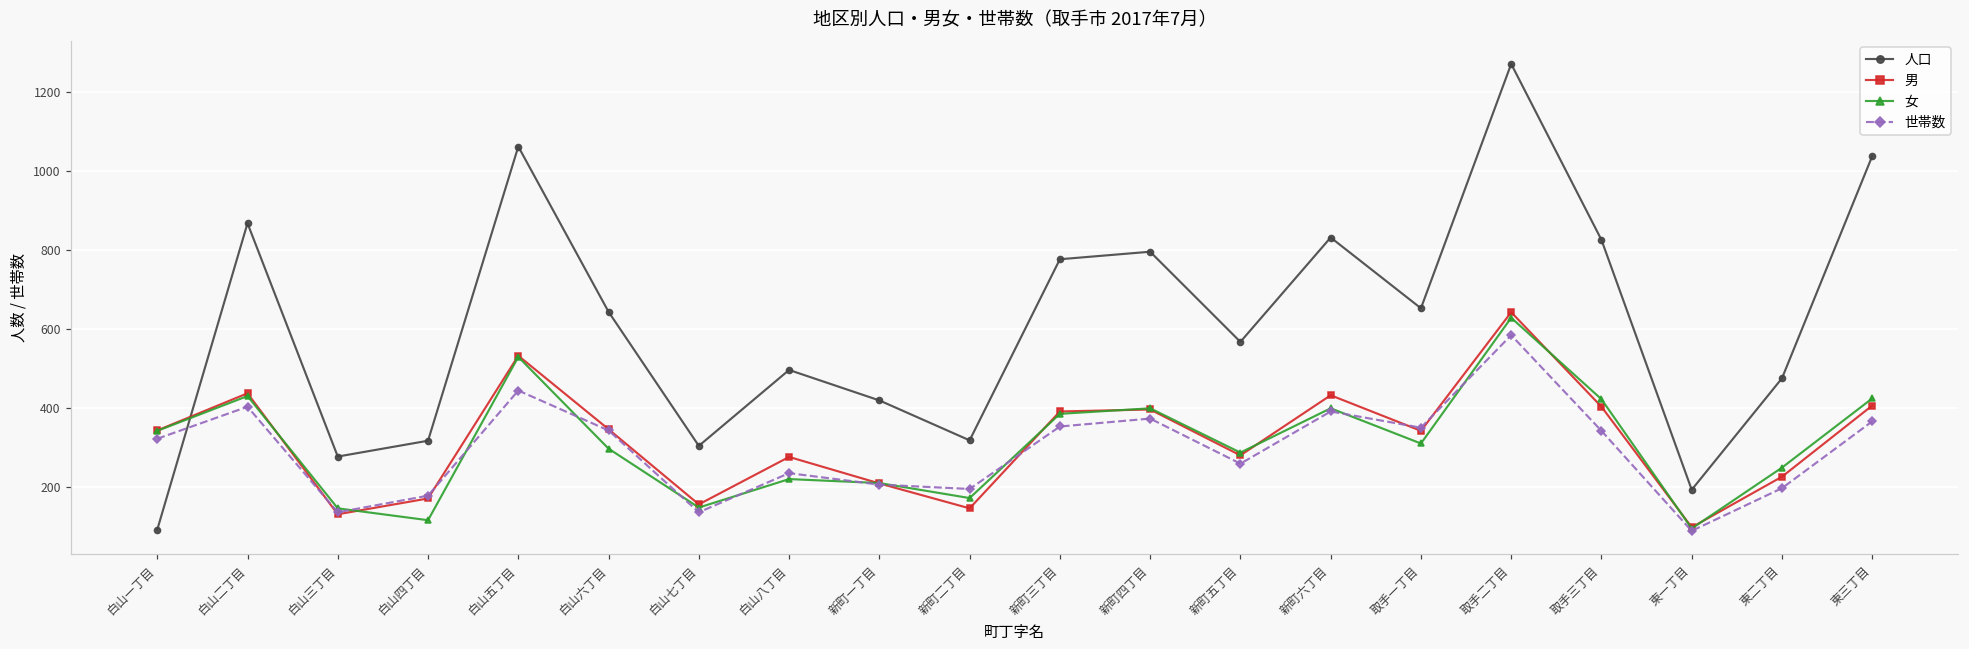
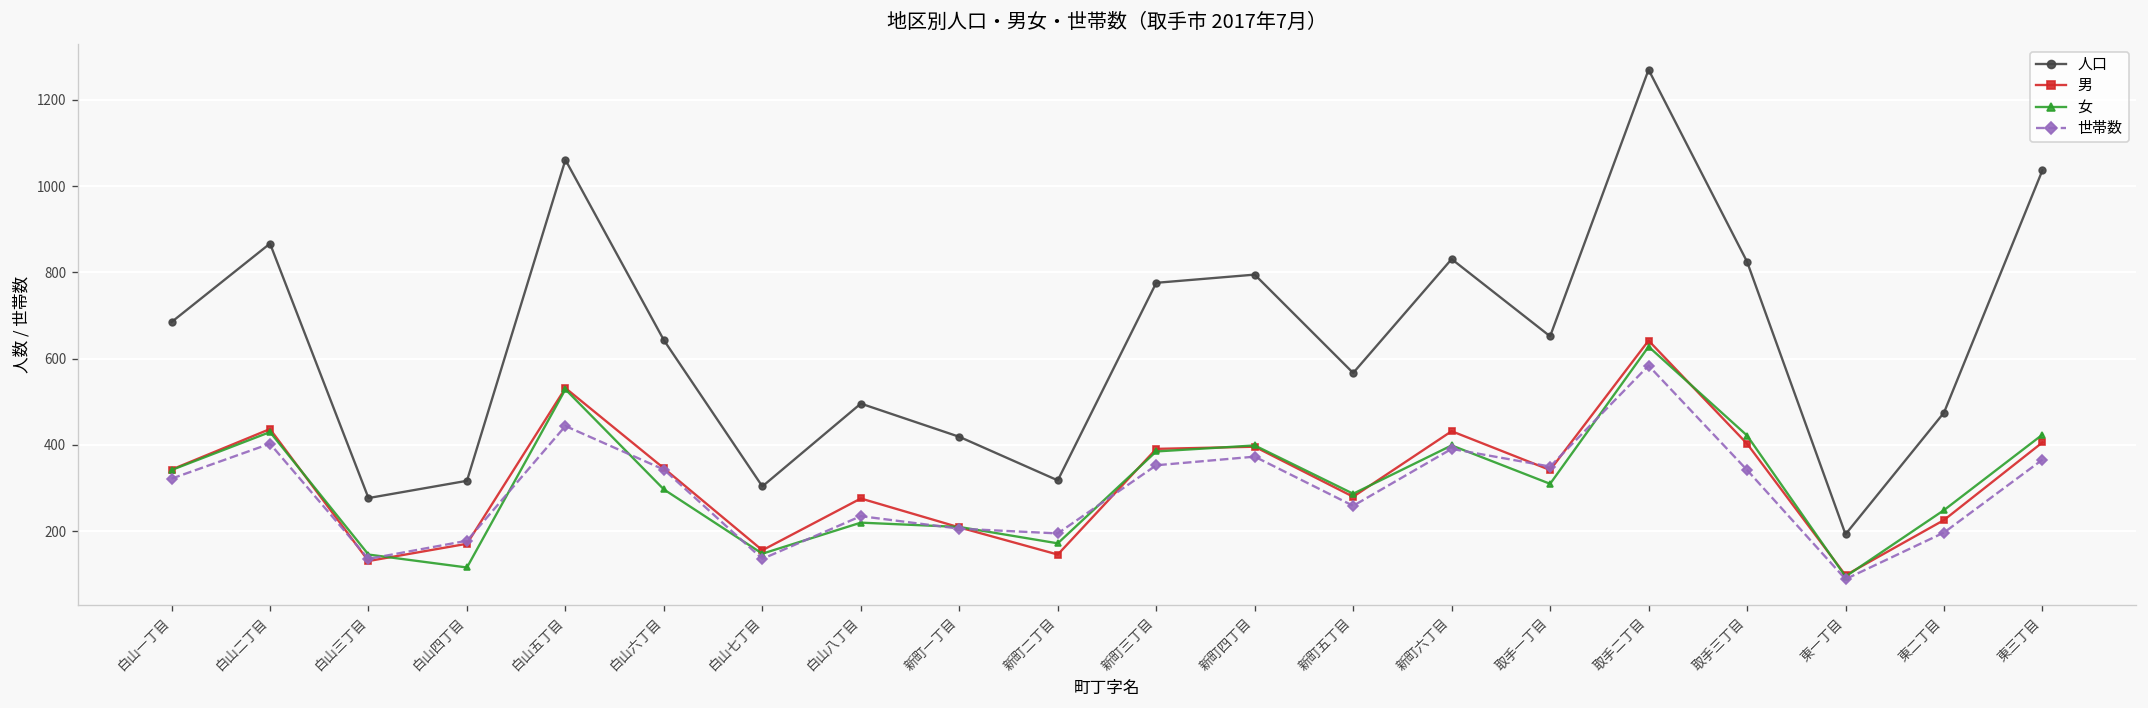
  {
    "人口": {
-     "白山一丁目": 90,
+     "白山一丁目": 690,
      "白山二丁目": 870,
      "白山三丁目": 280,
      "白山四丁目": 320,
      "白山五丁目": 1060,
      "白山六丁目": 640,
      "白山七丁目": 300,
      "白山八丁目": 500,
      "新町一丁目": 420,
      "新町二丁目": 320,
      "新町三丁目": 780,
      "新町四丁目": 800,
      "新町五丁目": 570,
      "新町六丁目": 830,
      "取手一丁目": 650,
      "取手二丁目": 1270,
      "取手三丁目": 830,
      "東一丁目": 190,
      "東二丁目": 480,
      "東三丁目": 1040
    },
    "男": {
      "白山七丁目": 160,
      "白山八丁目": 280,
      "新町二丁目": 150,
      "新町五丁目": 280,
      "新町六丁目": 430,
      "取手一丁目": 340,
      "取手二丁目": 640,
      "取手三丁目": 400,
      "東二丁目": 230,
      "東三丁目": 410
    },
    "女": {
      "白山三丁目": 150,
      "白山四丁目": 120,
      "白山六丁目": 300,
      "白山七丁目": 150,
      "白山八丁目": 220,
      "新町二丁目": 170,
      "新町五丁目": 290,
      "新町六丁目": 400,
      "取手一丁目": 310,
      "取手二丁目": 630,
      "取手三丁目": 420,
      "東二丁目": 250,
      "東三丁目": 420
    },
    "世帯数": {
      "白山一丁目": 320,
      "白山二丁目": 400,
      "白山五丁目": 440,
      "白山七丁目": 140,
      "白山八丁目": 240,
      "新町二丁目": 200,
      "新町三丁目": 350,
      "新町四丁目": 370,
      "新町五丁目": 260,
      "新町六丁目": 390,
      "取手一丁目": 350,
      "取手二丁目": 580,
      "取手三丁目": 340,
      "東二丁目": 200,
      "東三丁目": 370
    }
  }
